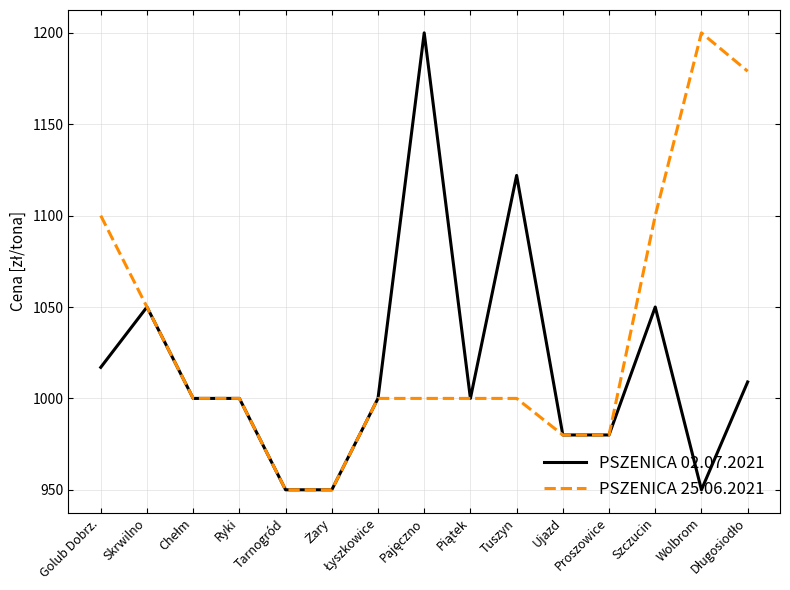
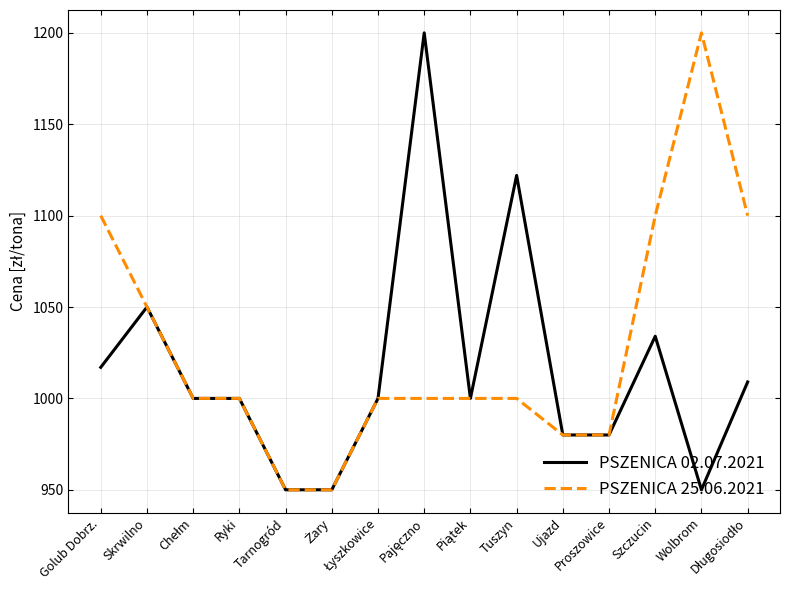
  {
    "PSZENICA 02.07.2021": {
      "Golub Dobrz.": 1017,
      "Pajęczno": 1200,
      "Tuszyn": 1122,
-     "Szczucin": 1050,
+     "Szczucin": 1034,
      "Wolbrom": 950,
      "Długosiodło": 1009
    },
    "PSZENICA 25.06.2021": {
      "Golub Dobrz.": 1100,
      "Pajęczno": 1000,
      "Tuszyn": 1000,
      "Szczucin": 1100,
      "Wolbrom": 1200,
-     "Długosiodło": 1179
+     "Długosiodło": 1100
    }
  }
